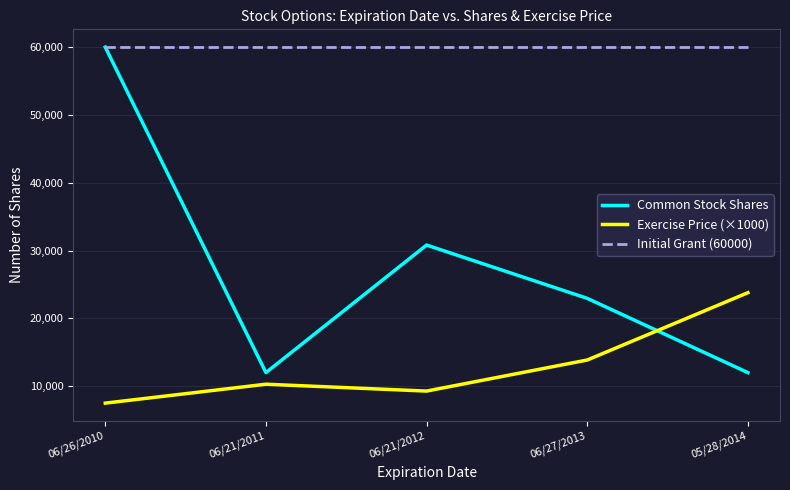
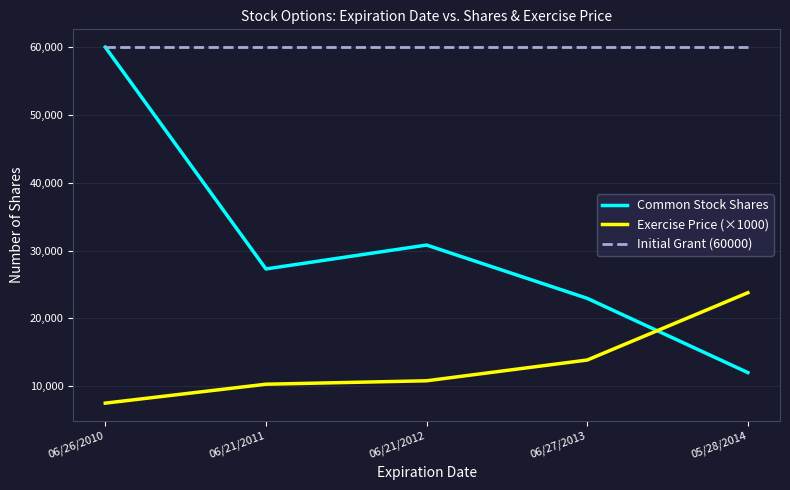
  {
    "Common Stock Shares": {
-     "06/21/2011": "12,000",
+     "06/21/2011": "27,000",
      "06/21/2012": "31,000",
      "06/27/2013": "23,000",
      "05/28/2014": "12,000"
    },
    "Exercise Price (×1000)": {
      "06/26/2010": "8,000",
      "06/21/2011": "10,000",
-     "06/21/2012": "9,000",
+     "06/21/2012": "11,000",
      "06/27/2013": "14,000",
      "05/28/2014": "24,000"
    },
    "Initial Grant (60000)": {
      "06/21/2011": "60,000",
      "06/21/2012": "60,000",
      "06/27/2013": "60,000",
      "05/28/2014": "60,000"
    }
  }
